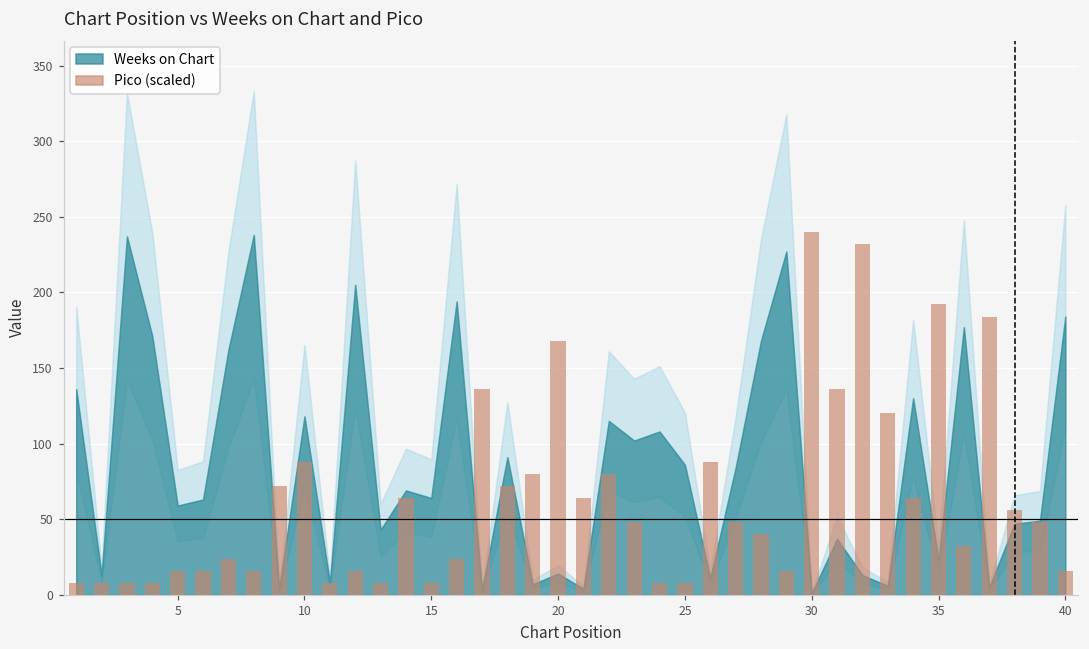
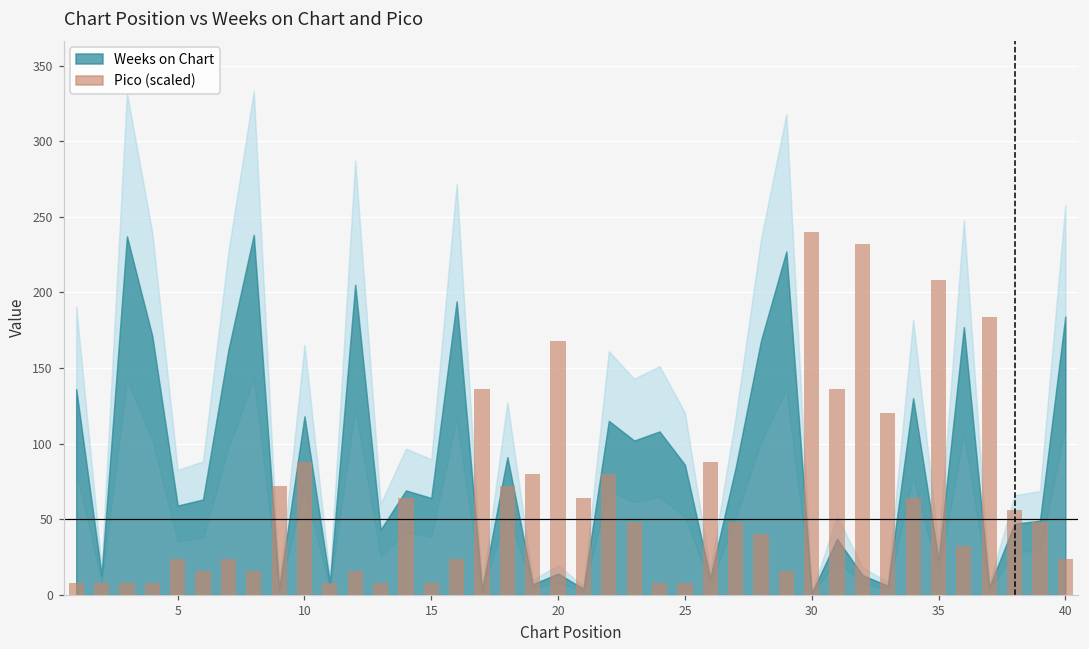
  {
    "Pico (scaled)": {
-     "5": 16,
+     "5": 24,
      "10": 88,
      "15": 8,
      "20": 168,
      "25": 8,
      "30": 240,
-     "35": 192,
-     "40": 16
+     "35": 208,
+     "40": 24
    },
    "Weeks on Chart": {
      "5": 59,
      "10": 118,
      "15": 64,
      "20": 14,
      "25": 86,
      "35": 23,
      "40": 184
    }
  }
